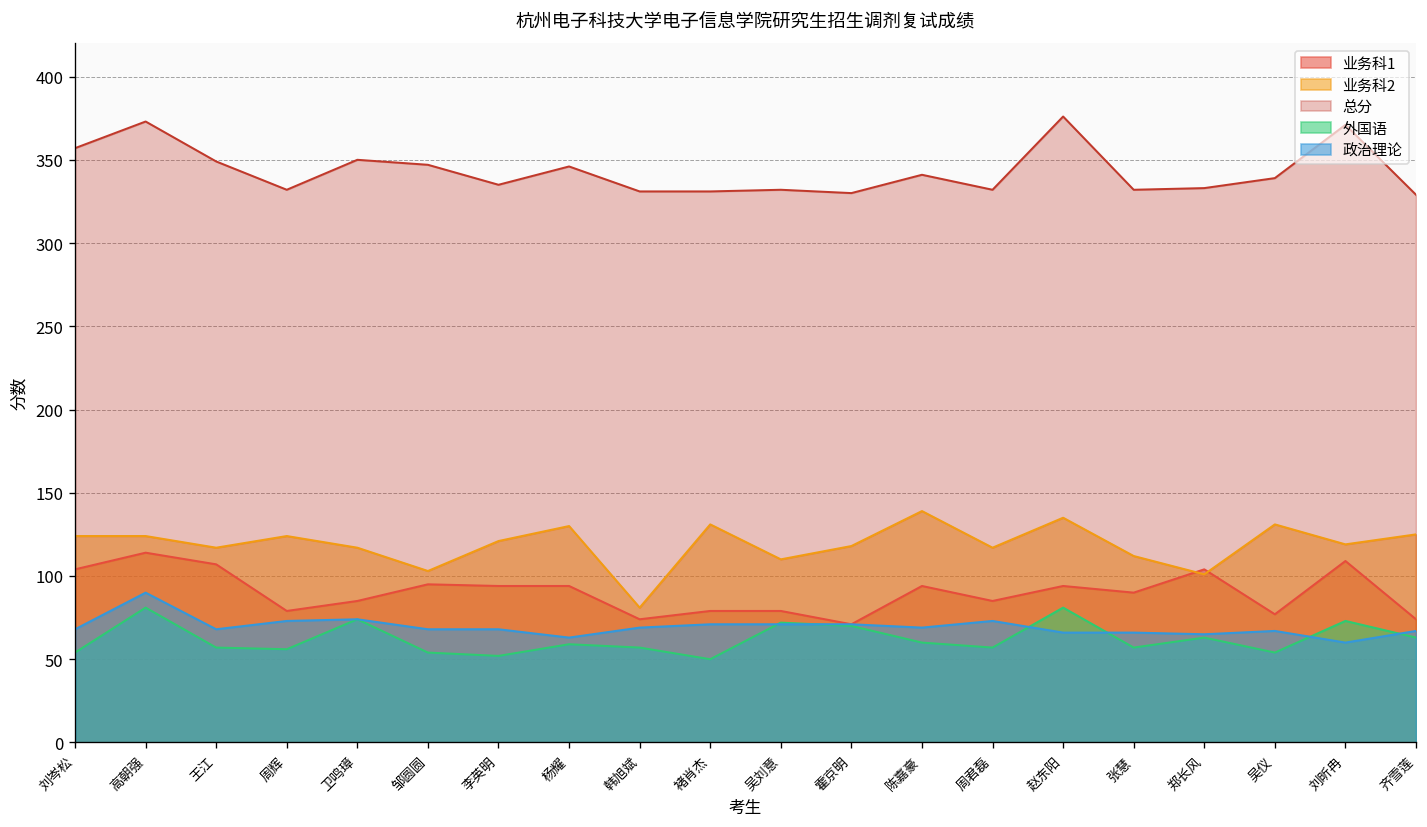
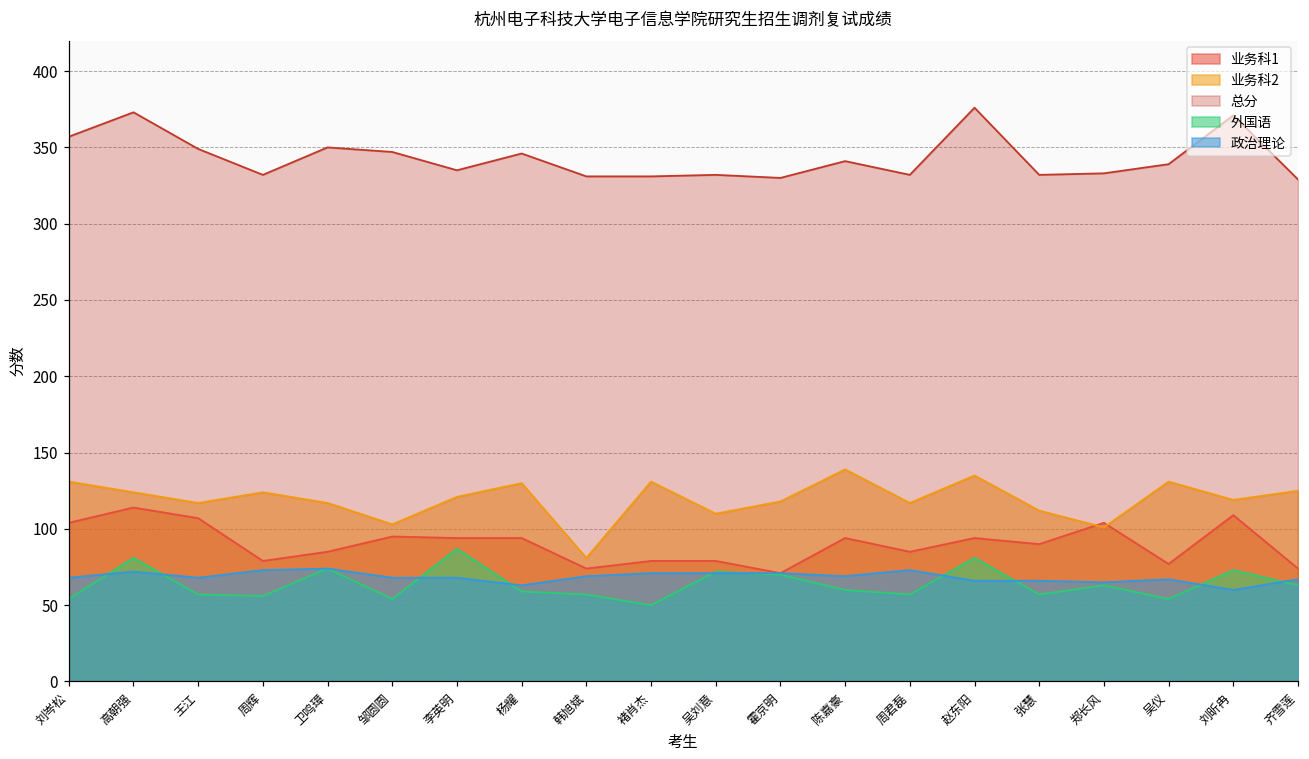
  {
    "业务科2": {
-     "刘岑松": 124,
+     "刘岑松": 131,
      "高朝强": 124,
      "王江": 117,
      "周辉": 124,
      "卫鸣璋": 117,
      "邹圆圆": 103,
      "李英明": 121,
      "杨耀": 130,
      "韩旭斌": 81,
      "褚肖杰": 131,
      "吴刘意": 110,
      "霍京明": 118,
      "陈嘉豪": 139,
      "周君磊": 117,
      "赵东阳": 135,
      "张慧": 112,
      "郑长风": 101,
      "吴仪": 131,
      "刘昕冉": 119,
      "齐雪莲": 125
    },
    "外国语": {
      "刘岑松": 54,
      "高朝强": 81,
      "王江": 57,
      "周辉": 56,
      "邹圆圆": 54,
-     "李英明": 52,
+     "李英明": 87,
      "杨耀": 59,
      "韩旭斌": 57,
      "褚肖杰": 50,
      "陈嘉豪": 60,
      "周君磊": 57,
      "赵东阳": 81,
      "张慧": 57,
      "郑长风": 63,
      "吴仪": 54,
      "刘昕冉": 73,
      "齐雪莲": 63
    },
    "政治理论": {
      "刘岑松": 68,
-     "高朝强": 90,
+     "高朝强": 72,
      "王江": 68,
      "周辉": 73,
      "邹圆圆": 68,
      "李英明": 68,
      "杨耀": 63,
      "韩旭斌": 69,
      "褚肖杰": 71,
      "陈嘉豪": 69,
      "周君磊": 73,
      "赵东阳": 66,
      "张慧": 66,
      "郑长风": 65,
      "吴仪": 67,
      "刘昕冉": 60,
      "齐雪莲": 67
    }
  }
